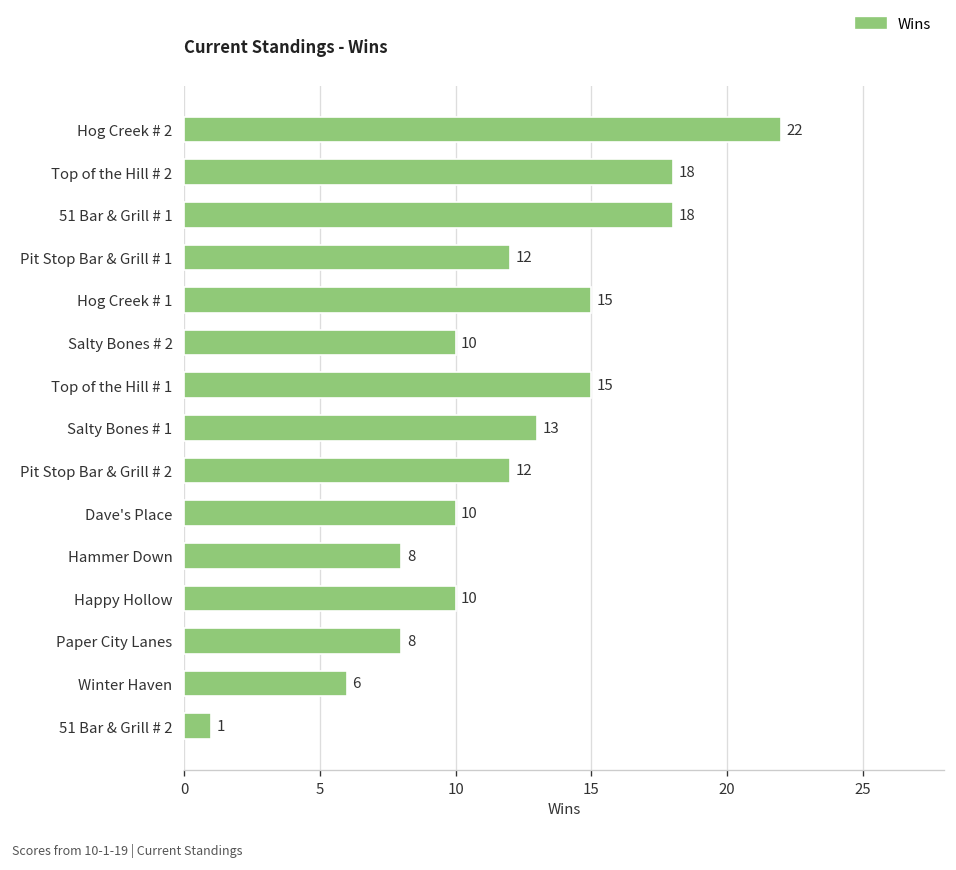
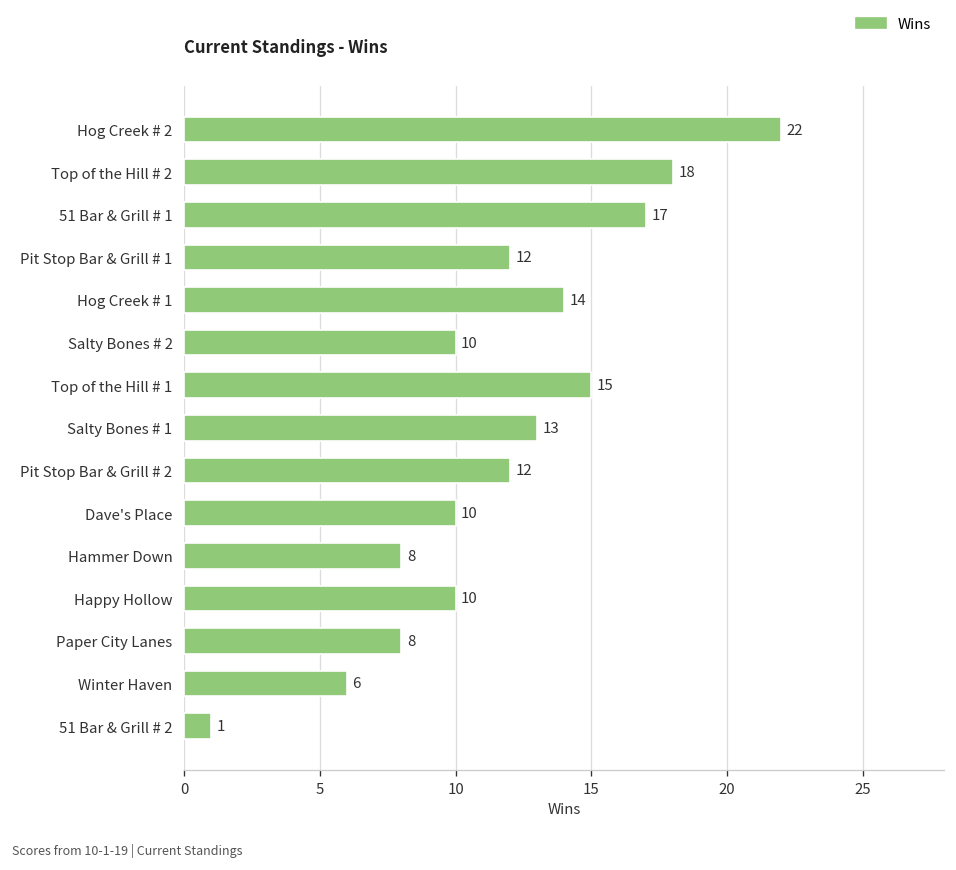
  {
    "Hog Creek # 2": 22,
    "Top of the Hill # 2": 18,
-   "51 Bar & Grill # 1": 18,
+   "51 Bar & Grill # 1": 17,
    "Pit Stop Bar & Grill # 1": 12,
-   "Hog Creek # 1": 15,
+   "Hog Creek # 1": 14,
    "Salty Bones # 2": 10,
    "Top of the Hill # 1": 15,
    "Salty Bones # 1": 13,
    "Pit Stop Bar & Grill # 2": 12,
    "Dave's Place": 10,
    "Hammer Down": 8,
    "Happy Hollow": 10,
    "Paper City Lanes": 8,
    "Winter Haven": 6,
    "51 Bar & Grill # 2": 1
  }
